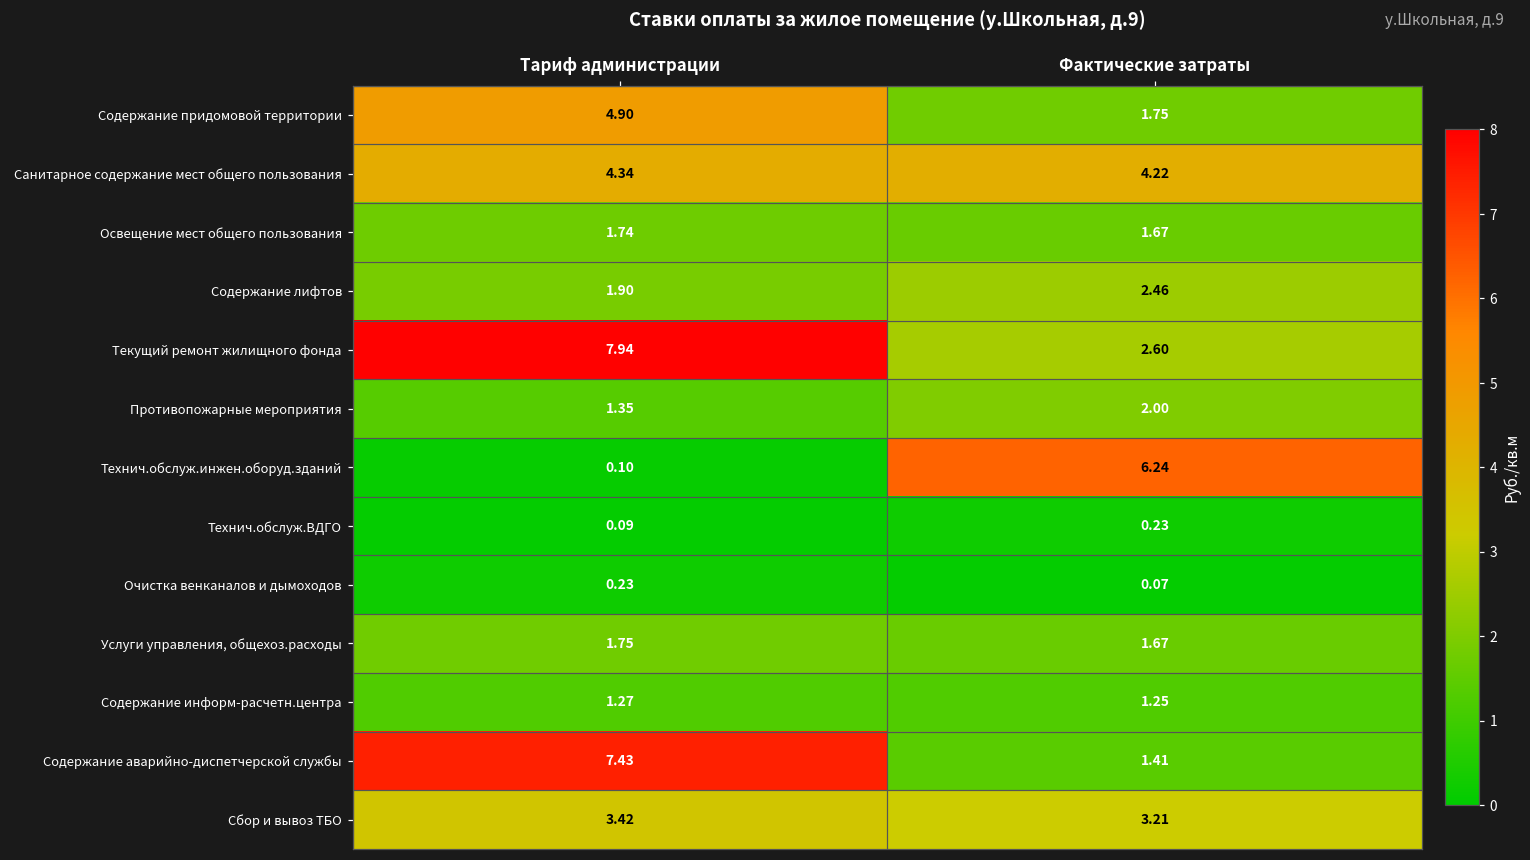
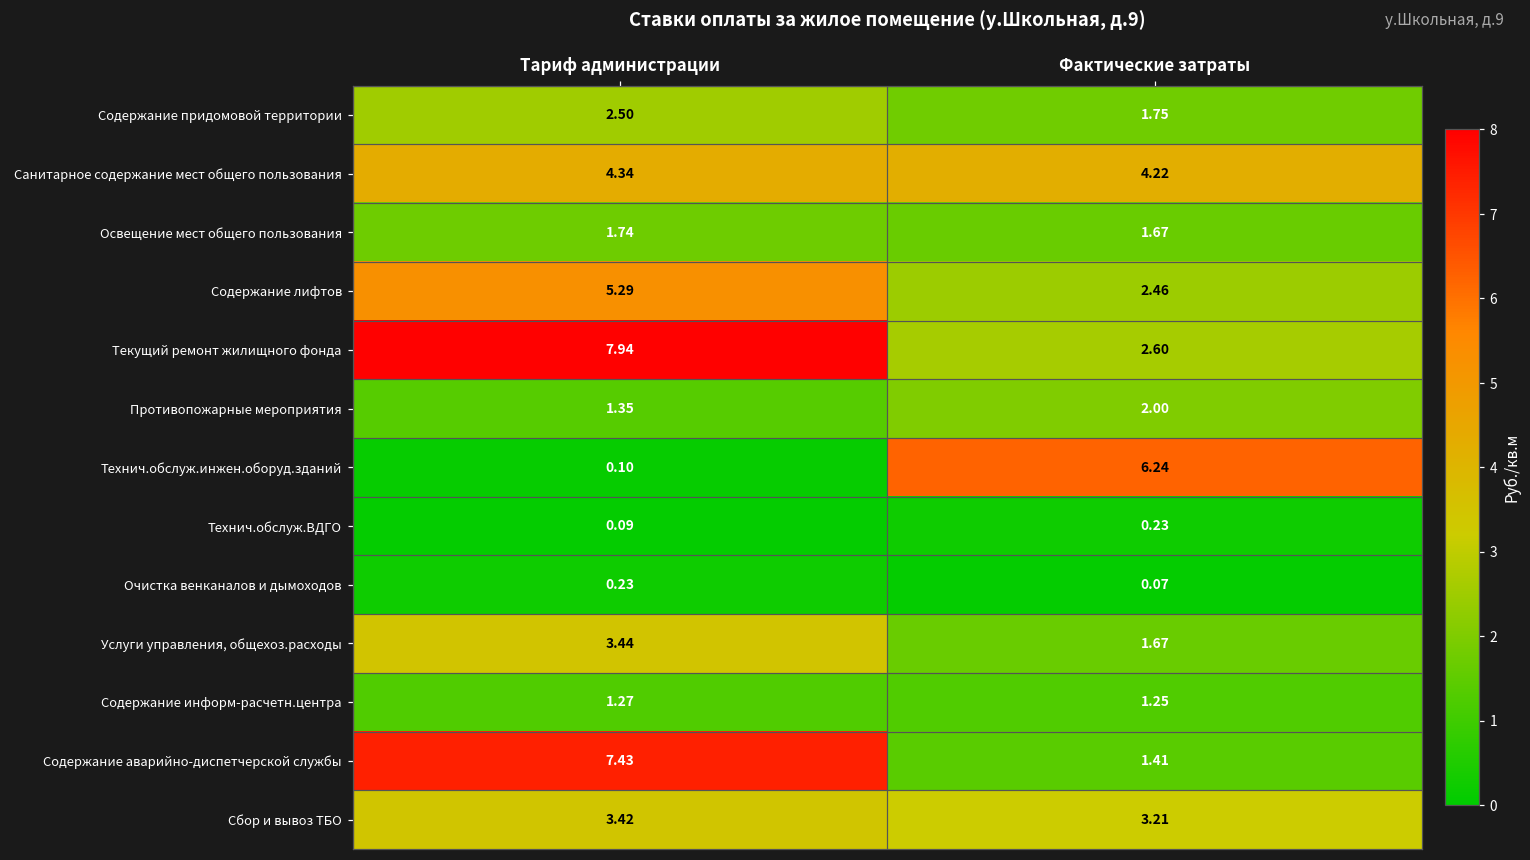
  {
    "Содержание придомовой территории": {
-     "Тариф администрации": 4.90,
+     "Тариф администрации": 2.50,
      "Фактические затраты": 1.75
    },
    "Санитарное содержание мест общего пользования": {
      "Тариф администрации": 4.34,
      "Фактические затраты": 4.22
    },
    "Освещение мест общего пользования": {
      "Тариф администрации": 1.74,
      "Фактические затраты": 1.67
    },
    "Содержание лифтов": {
-     "Тариф администрации": 1.90,
+     "Тариф администрации": 5.29,
      "Фактические затраты": 2.46
    },
    "Текущий ремонт жилищного фонда": {
      "Тариф администрации": 7.94,
      "Фактические затраты": 2.60
    },
    "Противопожарные мероприятия": {
      "Тариф администрации": 1.35,
      "Фактические затраты": 2.00
    },
    "Технич.обслуж.инжен.оборуд.зданий": {
      "Тариф администрации": 0.10,
      "Фактические затраты": 6.24
    },
    "Технич.обслуж.ВДГО": {
      "Тариф администрации": 0.09,
      "Фактические затраты": 0.23
    },
    "Очистка венканалов и дымоходов": {
      "Тариф администрации": 0.23,
      "Фактические затраты": 0.07
    },
    "Услуги управления, общехоз.расходы": {
-     "Тариф администрации": 1.75,
+     "Тариф администрации": 3.44,
      "Фактические затраты": 1.67
    },
    "Содержание информ-расчетн.центра": {
      "Тариф администрации": 1.27,
      "Фактические затраты": 1.25
    },
    "Содержание аварийно-диспетчерской службы": {
      "Тариф администрации": 7.43,
      "Фактические затраты": 1.41
    },
    "Сбор и вывоз ТБО": {
      "Тариф администрации": 3.42,
      "Фактические затраты": 3.21
    }
  }
